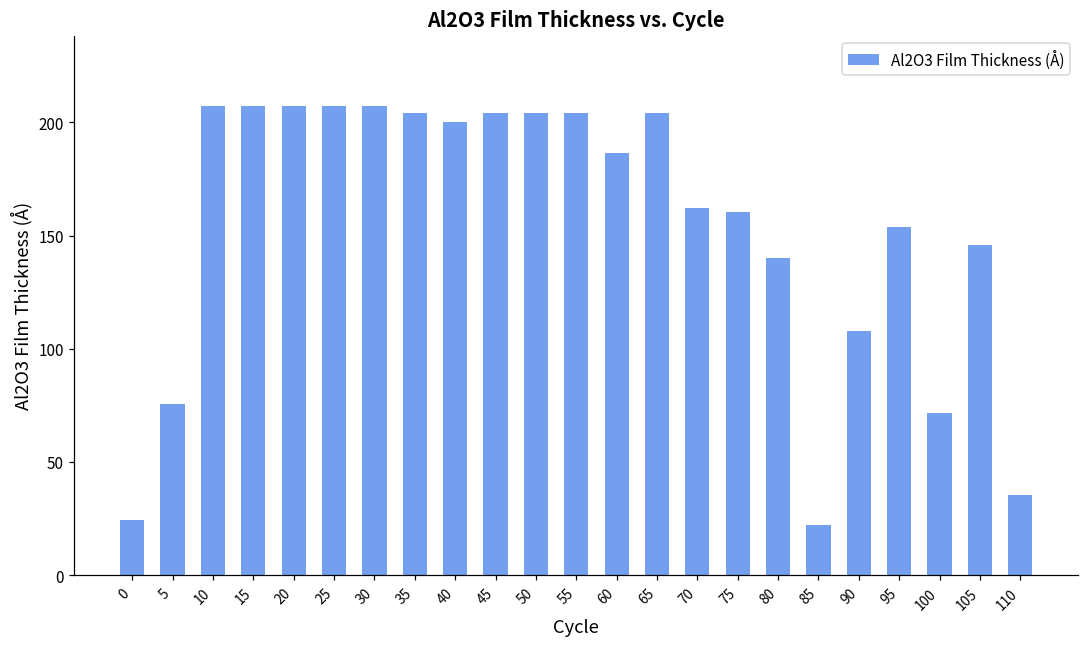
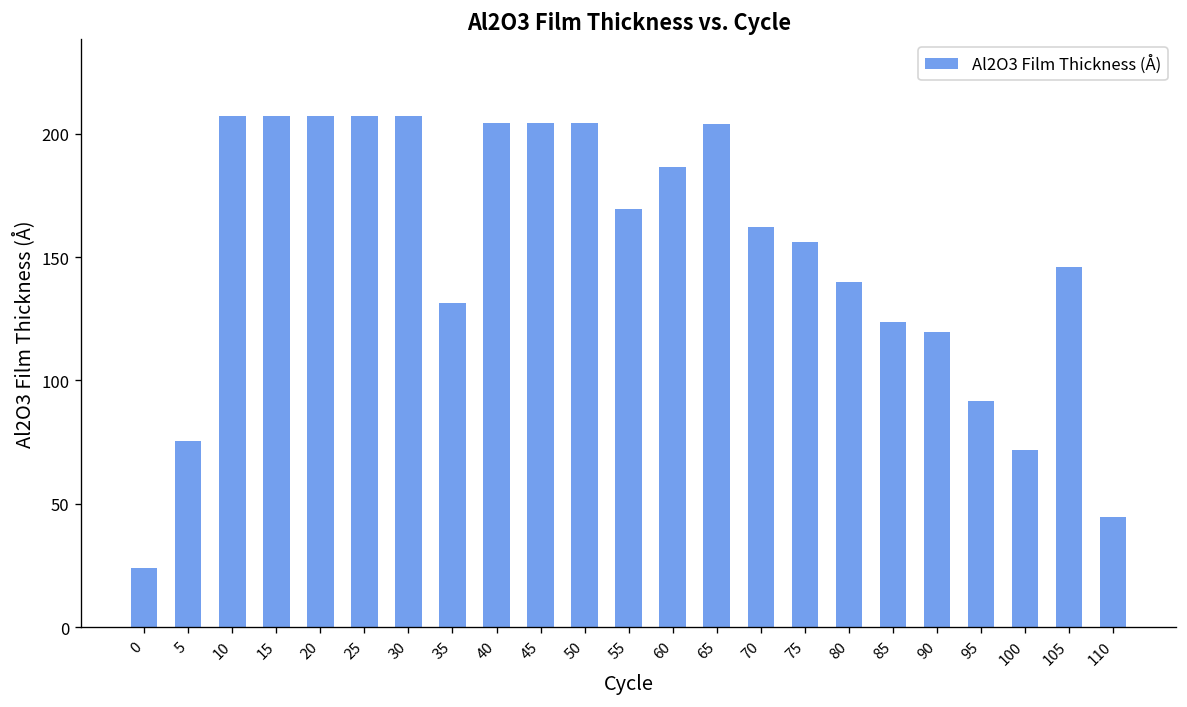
  {
    "0": 24,
    "5": 75,
    "10": 207,
    "15": 207,
    "20": 207,
    "25": 207,
    "30": 207,
-   "35": 204,
-   "40": 200,
+   "35": 131,
+   "40": 204,
    "45": 204,
    "50": 204,
-   "55": 204,
+   "55": 169,
    "60": 187,
    "65": 204,
    "70": 162,
-   "75": 160,
+   "75": 156,
    "80": 140,
-   "85": 22,
-   "90": 108,
-   "95": 154,
+   "85": 124,
+   "90": 120,
+   "95": 92,
    "100": 72,
    "105": 146,
-   "110": 35
+   "110": 45
  }
